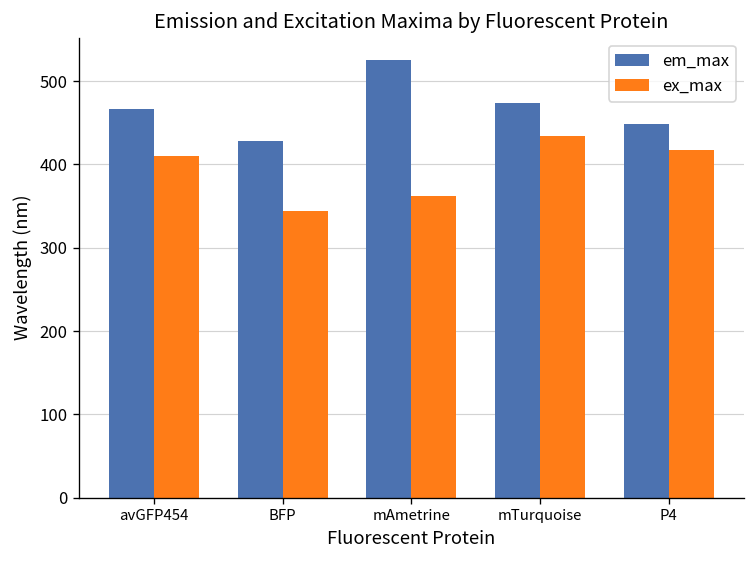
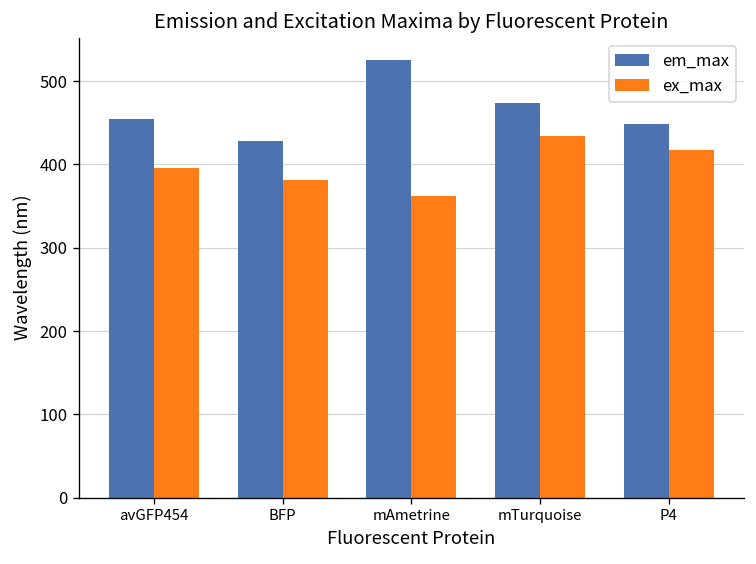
  {
    "em_max": {
-     "avGFP454": 470,
+     "avGFP454": 450,
      "BFP": 430,
      "mAmetrine": 530,
      "mTurquoise": 470,
      "P4": 450
    },
    "ex_max": {
-     "avGFP454": 410,
-     "BFP": 340,
+     "avGFP454": 400,
+     "BFP": 380,
      "mAmetrine": 360,
      "mTurquoise": 430,
      "P4": 420
    }
  }
